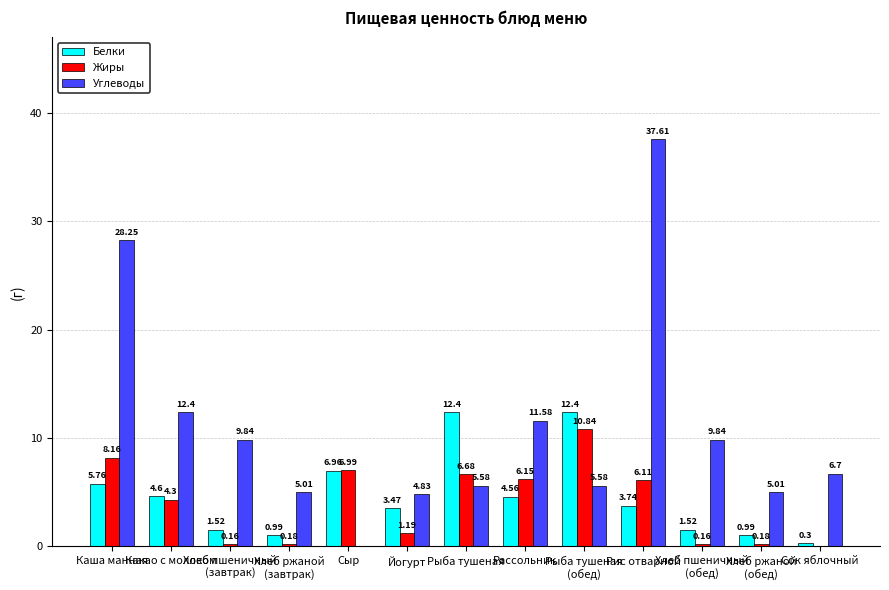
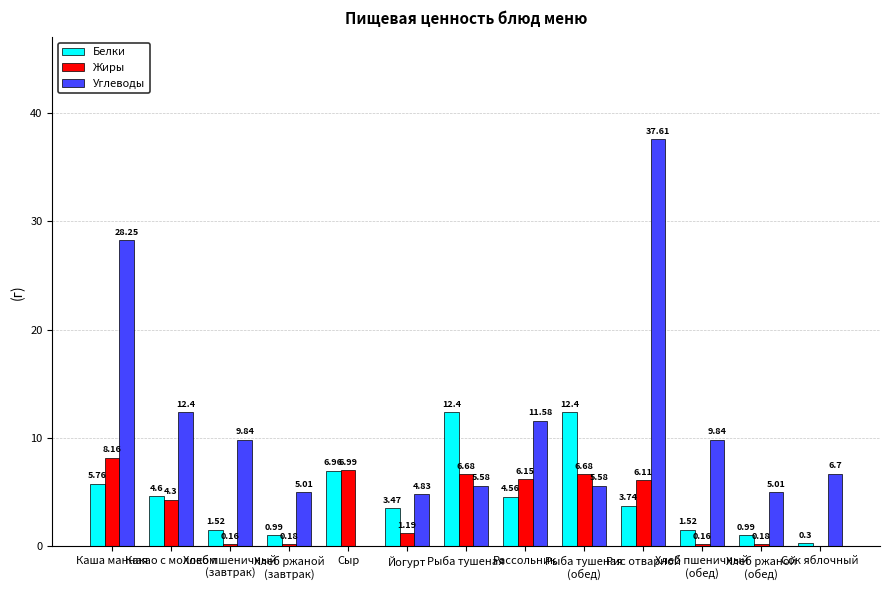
  {
    "Жиры": {
      "Йогурт": 1.19,
      "Рыба тушеная": 6.68,
-     "Рыба тушеная (обед)": 10.84
+     "Рыба тушеная (обед)": 6.68
    }
  }
